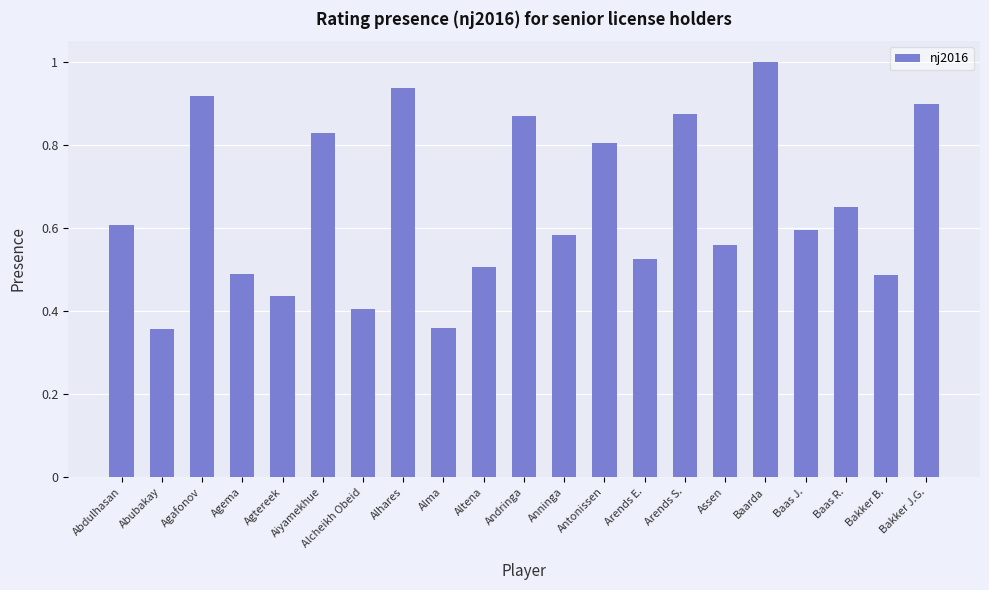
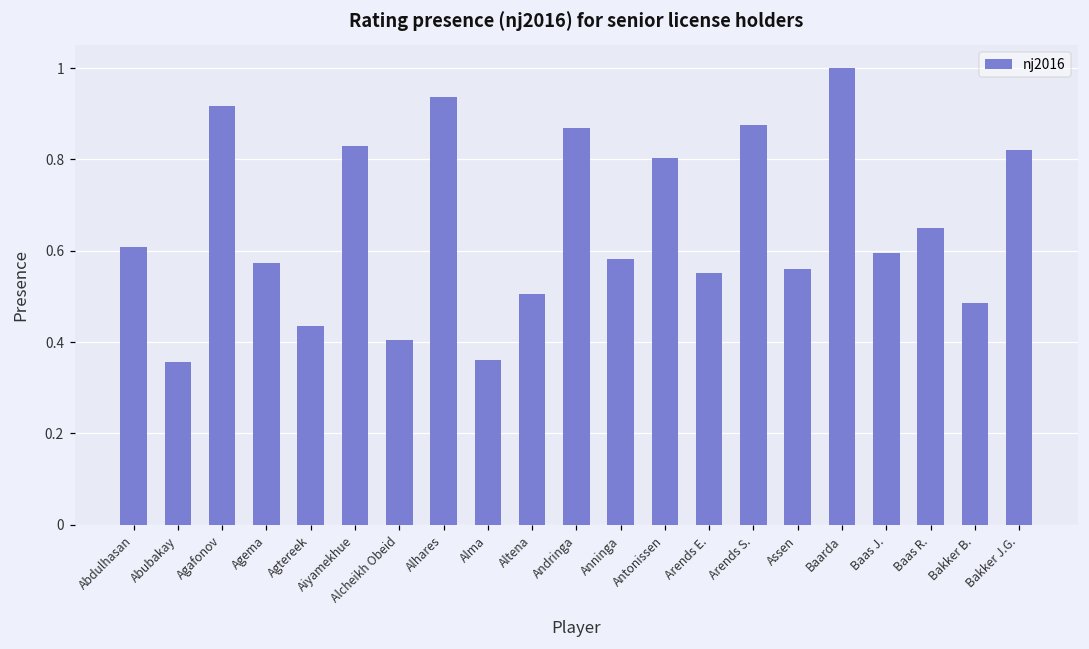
  {
    "Abdulhasan": 0.61,
    "Abubakay": 0.36,
    "Agafonov": 0.92,
-   "Agema": 0.49,
+   "Agema": 0.57,
    "Agtereek": 0.44,
    "Aiyamekhue": 0.83,
    "Alcheikh Obeid": 0.40,
    "Alhares": 0.94,
    "Alma": 0.36,
    "Altena": 0.51,
    "Andringa": 0.87,
    "Anninga": 0.58,
    "Antonissen": 0.80,
-   "Arends E.": 0.53,
+   "Arends E.": 0.55,
    "Arends S.": 0.88,
    "Assen": 0.56,
    "Baarda": 1.00,
    "Baas J.": 0.59,
    "Baas R.": 0.65,
    "Bakker B.": 0.49,
-   "Bakker J.G.": 0.90
+   "Bakker J.G.": 0.82
  }
